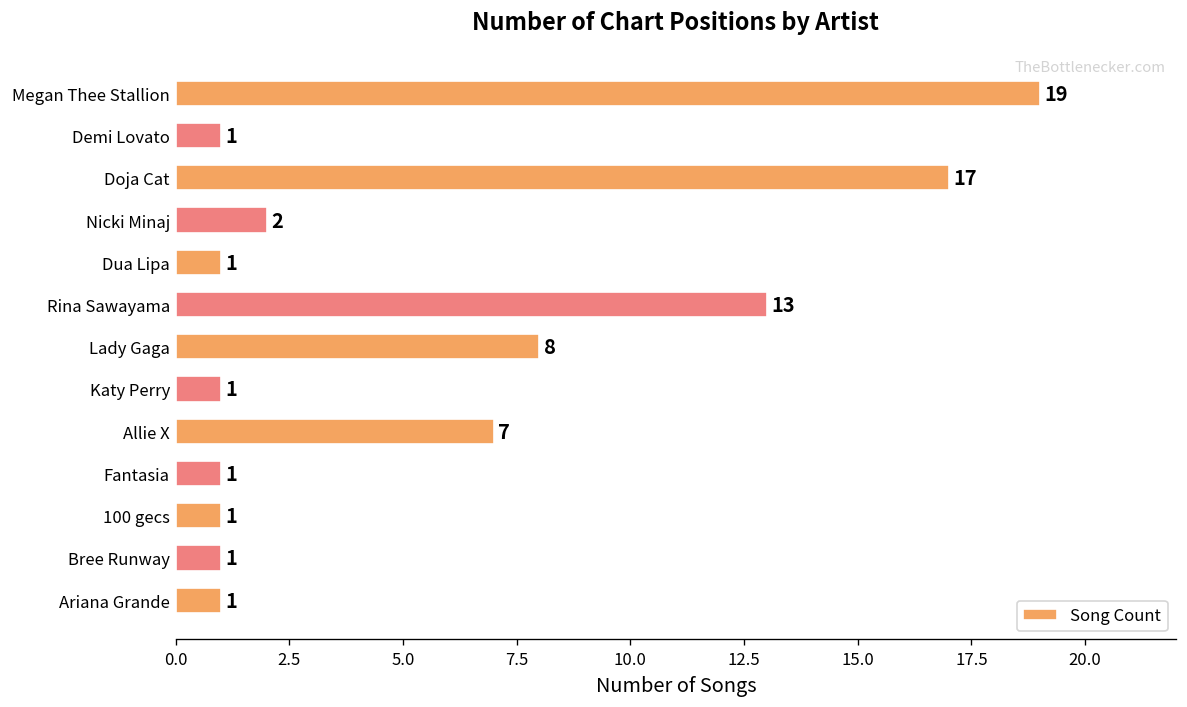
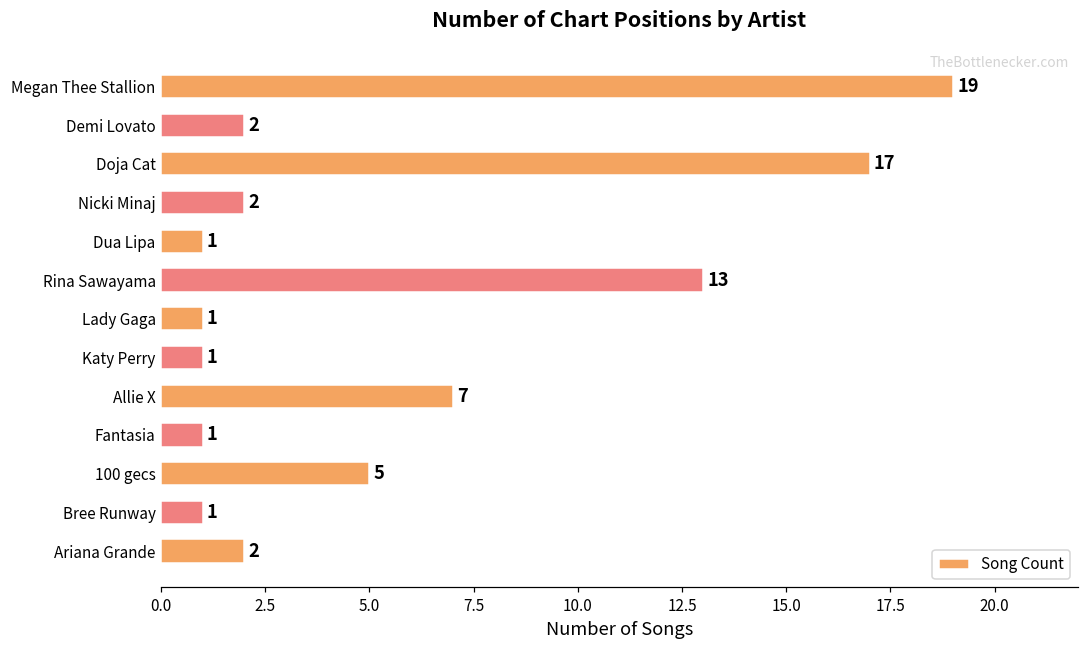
  {
    "Megan Thee Stallion": 19,
-   "Demi Lovato": 1,
+   "Demi Lovato": 2,
    "Doja Cat": 17,
    "Nicki Minaj": 2,
    "Dua Lipa": 1,
    "Rina Sawayama": 13,
-   "Lady Gaga": 8,
+   "Lady Gaga": 1,
    "Katy Perry": 1,
    "Allie X": 7,
    "Fantasia": 1,
-   "100 gecs": 1,
+   "100 gecs": 5,
    "Bree Runway": 1,
-   "Ariana Grande": 1
+   "Ariana Grande": 2
  }
